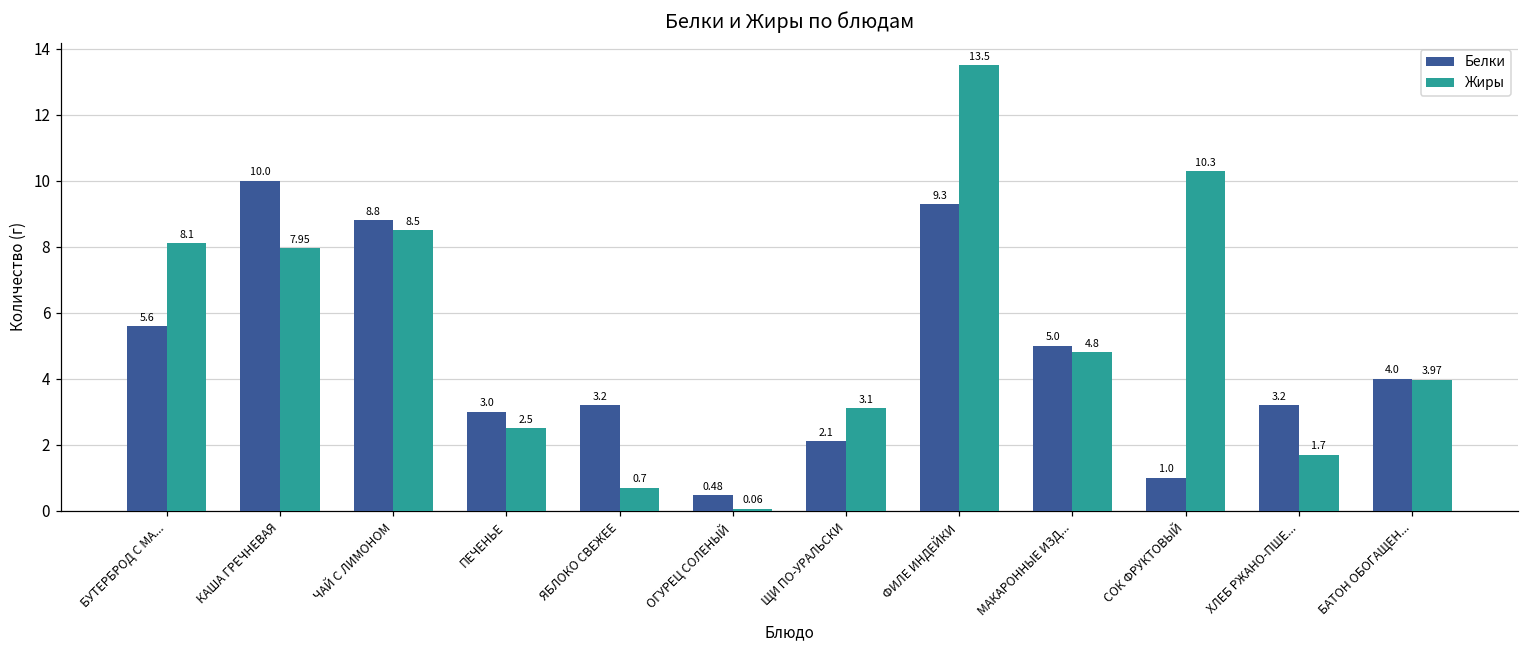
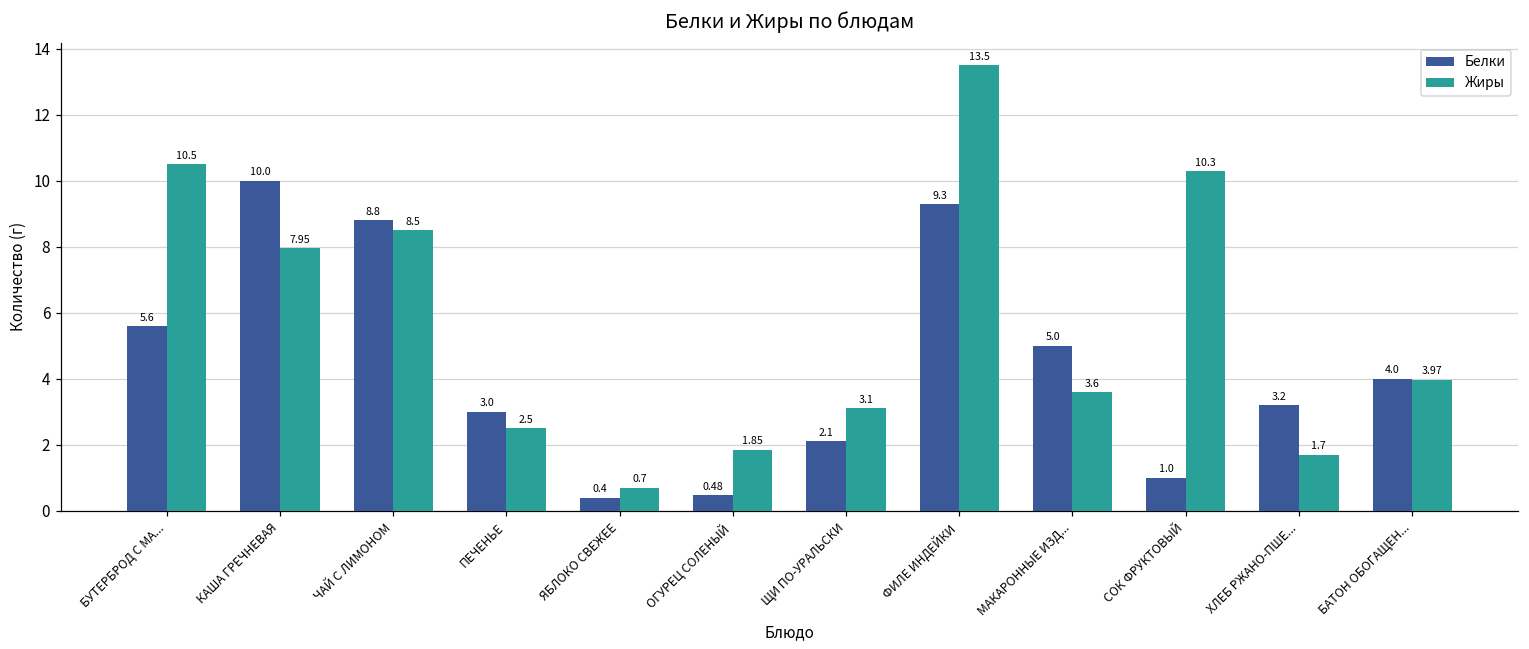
  {
    "Белки": {
      "БУТЕРБРОД С МА...": 5.6,
      "КАША ГРЕЧНЕВАЯ": 10.0,
      "ЧАЙ С ЛИМОНОМ": 8.8,
      "ПЕЧЕНЬЕ": 3.0,
-     "ЯБЛОКО СВЕЖЕЕ": 3.2,
+     "ЯБЛОКО СВЕЖЕЕ": 0.4,
      "ОГУРЕЦ СОЛЕНЫЙ": 0.48,
      "ЩИ ПО-УРАЛЬСКИ": 2.1,
      "ФИЛЕ ИНДЕЙКИ": 9.3,
      "МАКАРОННЫЕ ИЗД...": 5.0,
      "СОК ФРУКТОВЫЙ": 1.0,
      "ХЛЕБ РЖАНО-ПШЕ...": 3.2,
      "БАТОН ОБОГАЩЕН...": 4.0
    },
    "Жиры": {
-     "БУТЕРБРОД С МА...": 8.1,
+     "БУТЕРБРОД С МА...": 10.5,
      "КАША ГРЕЧНЕВАЯ": 7.95,
      "ЧАЙ С ЛИМОНОМ": 8.5,
      "ПЕЧЕНЬЕ": 2.5,
      "ЯБЛОКО СВЕЖЕЕ": 0.7,
-     "ОГУРЕЦ СОЛЕНЫЙ": 0.06,
+     "ОГУРЕЦ СОЛЕНЫЙ": 1.85,
      "ЩИ ПО-УРАЛЬСКИ": 3.1,
      "ФИЛЕ ИНДЕЙКИ": 13.5,
-     "МАКАРОННЫЕ ИЗД...": 4.8,
+     "МАКАРОННЫЕ ИЗД...": 3.6,
      "СОК ФРУКТОВЫЙ": 10.3,
      "ХЛЕБ РЖАНО-ПШЕ...": 1.7,
      "БАТОН ОБОГАЩЕН...": 3.97
    }
  }
